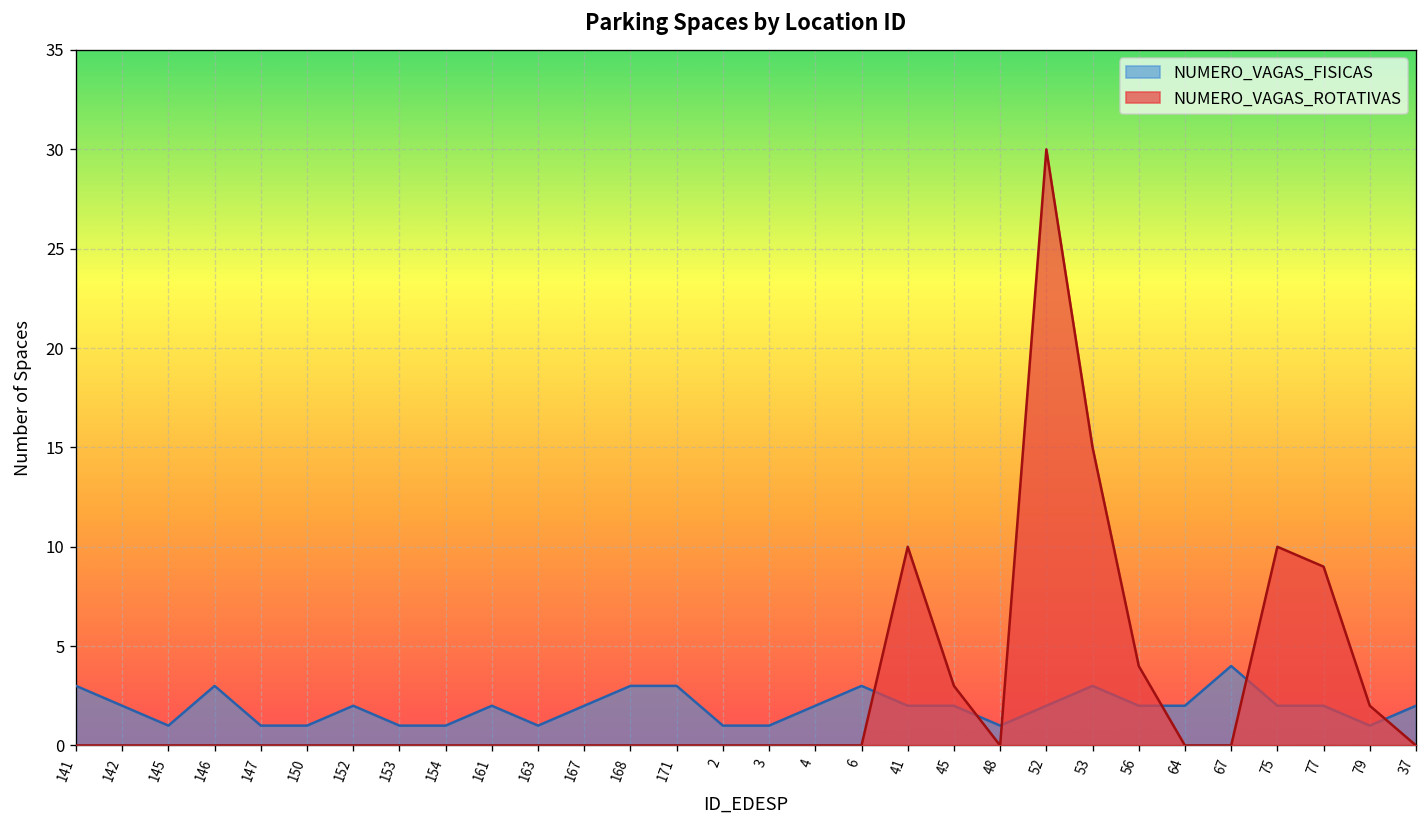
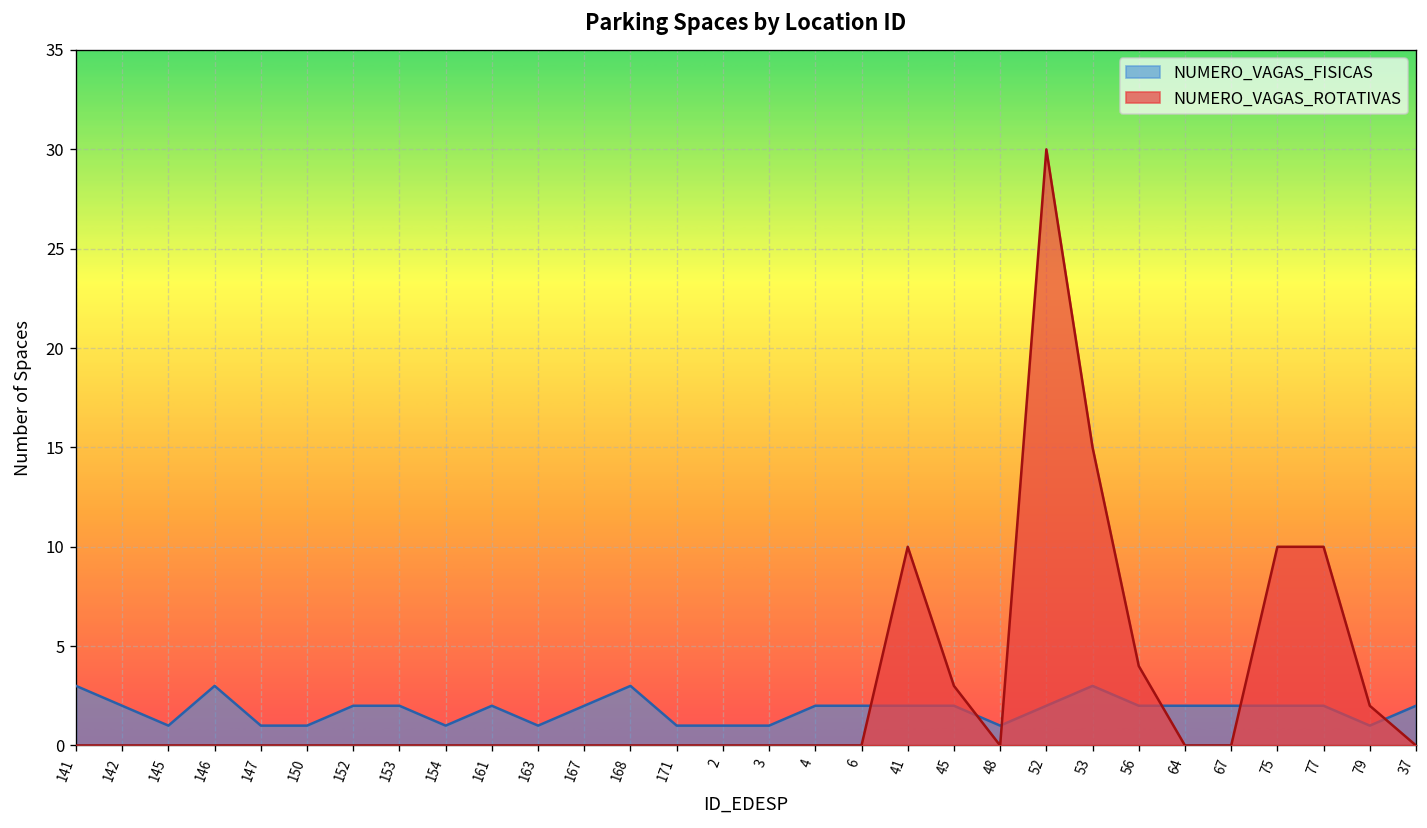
  {
    "NUMERO_VAGAS_FISICAS": {
      "141": 3,
      "142": 2,
      "145": 1,
      "146": 3,
      "147": 1,
      "150": 1,
      "152": 2,
-     "153": 1,
+     "153": 2,
      "154": 1,
      "161": 2,
      "163": 1,
      "167": 2,
      "168": 3,
-     "171": 3,
+     "171": 1,
      "2": 1,
      "3": 1,
      "4": 2,
-     "6": 3,
+     "6": 2,
      "41": 2,
      "45": 2,
      "48": 1,
      "52": 2,
      "53": 3,
      "56": 2,
      "64": 2,
-     "67": 4,
+     "67": 2,
      "75": 2,
      "77": 2,
      "79": 1,
      "37": 2
    },
    "NUMERO_VAGAS_ROTATIVAS": {
      "141": 0,
      "142": 0,
      "145": 0,
      "146": 0,
      "147": 0,
      "150": 0,
      "152": 0,
      "153": 0,
      "154": 0,
      "161": 0,
      "163": 0,
      "167": 0,
      "168": 0,
      "171": 0,
      "2": 0,
      "3": 0,
      "4": 0,
      "6": 0,
      "41": 10,
      "45": 3,
      "48": 0,
      "52": 30,
      "53": 15,
      "56": 4,
      "64": 0,
      "67": 0,
      "75": 10,
-     "77": 9,
+     "77": 10,
      "79": 2,
      "37": 0
    }
  }
